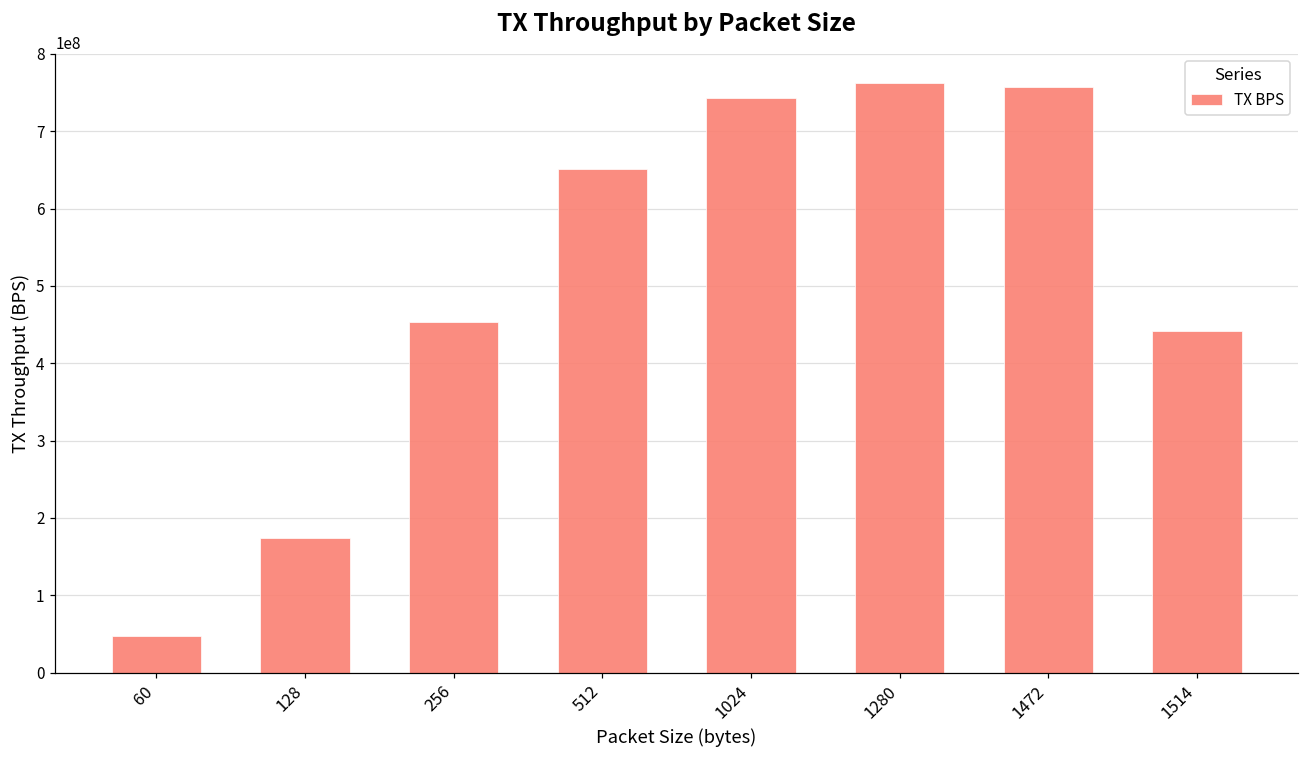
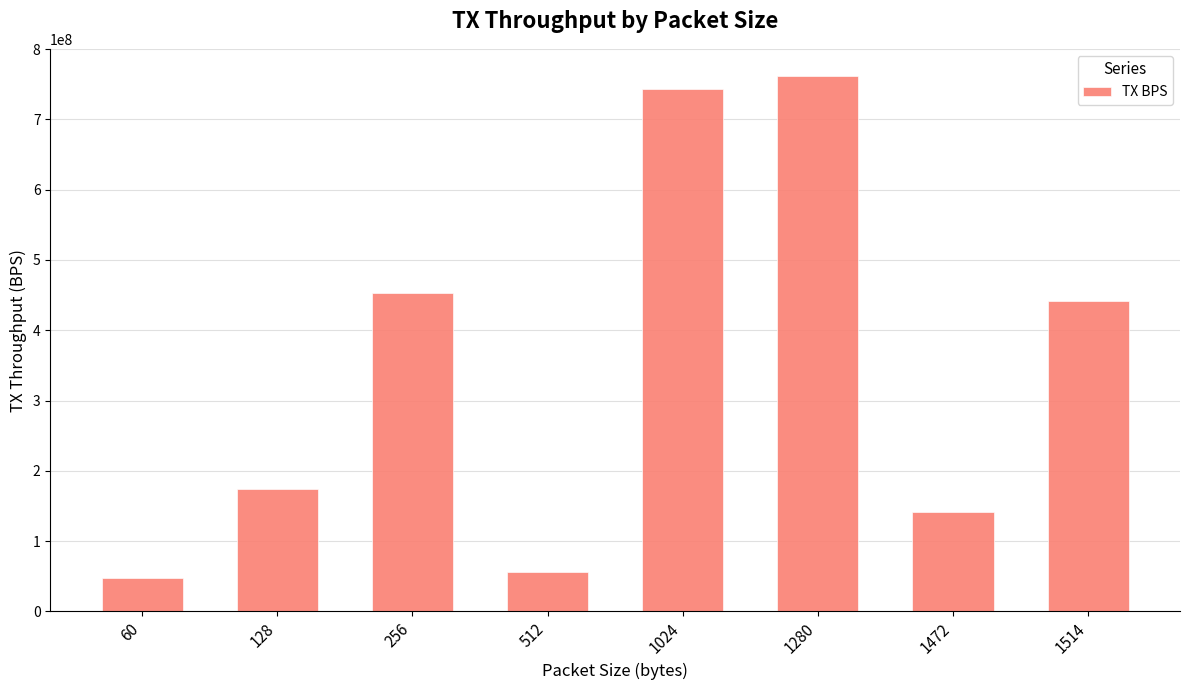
  {
    "60": 50000000,
    "128": 170000000,
    "256": 450000000,
-   "512": 650000000,
+   "512": 60000000,
    "1024": 740000000,
    "1280": 760000000,
-   "1472": 760000000,
+   "1472": 140000000,
    "1514": 440000000
  }
